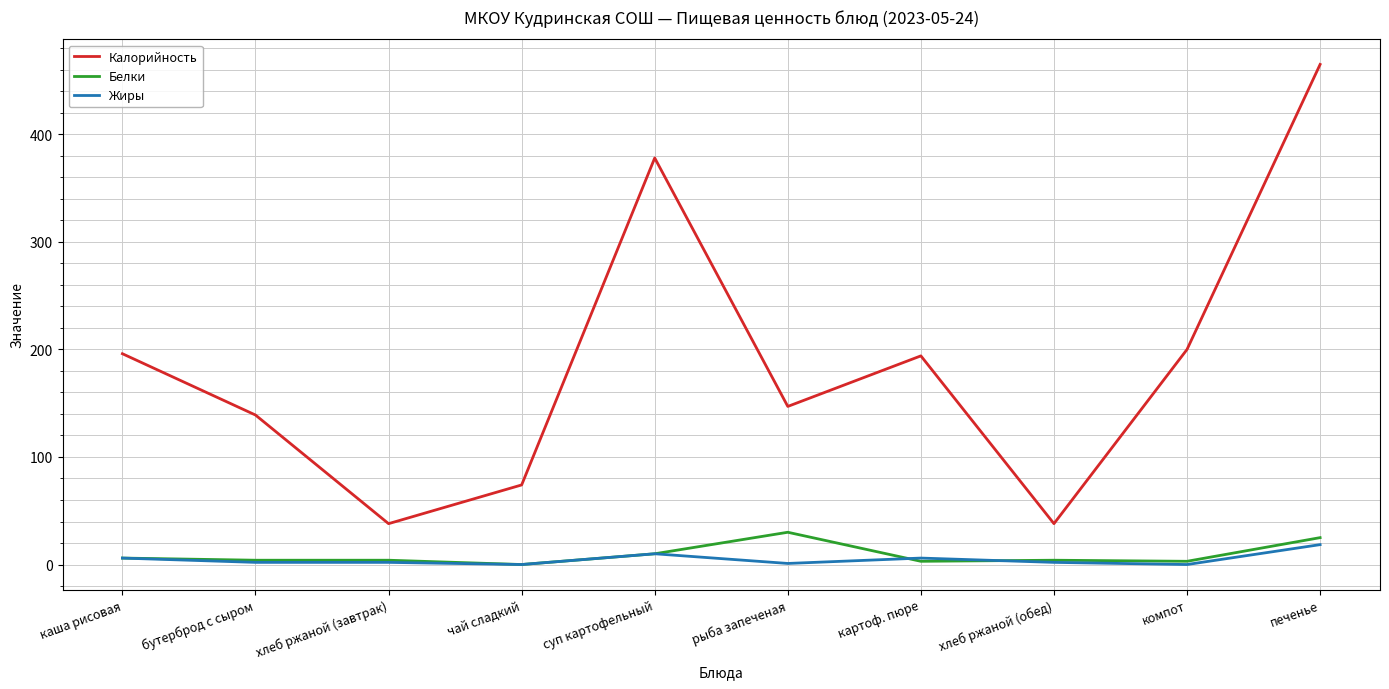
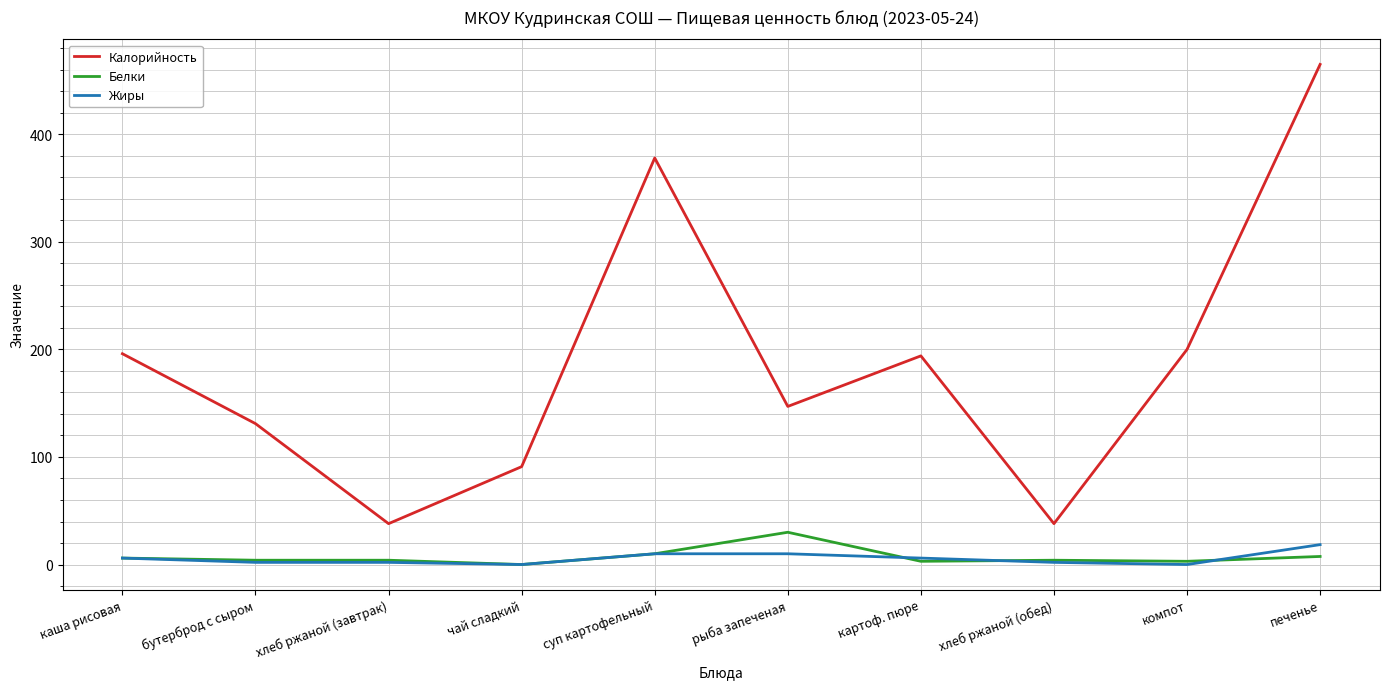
  {
    "Калорийность": {
      "каша рисовая": 196,
-     "бутерброд с сыром": 139,
+     "бутерброд с сыром": 131,
      "хлеб ржаной (завтрак)": 38,
-     "чай сладкий": 74,
+     "чай сладкий": 91,
      "суп картофельный": 378,
      "рыба запеченая": 147,
      "картоф. пюре": 194,
      "хлеб ржаной (обед)": 38,
      "компот": 200,
      "печенье": 465
    },
    "Белки": {
      "рыба запеченая": 30,
      "картоф. пюре": 3,
      "компот": 3,
-     "печенье": 25
+     "печенье": 8
    },
    "Жиры": {
-     "рыба запеченая": 1,
+     "рыба запеченая": 10,
      "картоф. пюре": 6,
      "компот": 0,
      "печенье": 19
    }
  }
